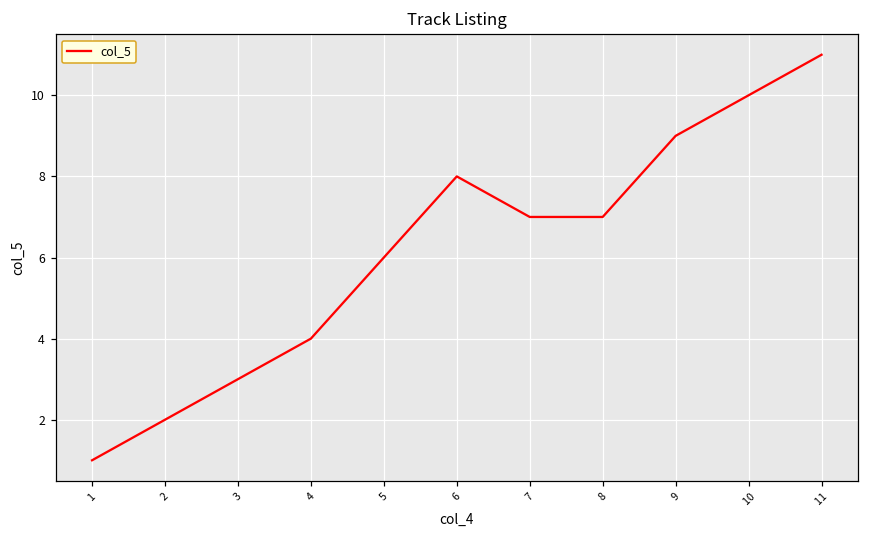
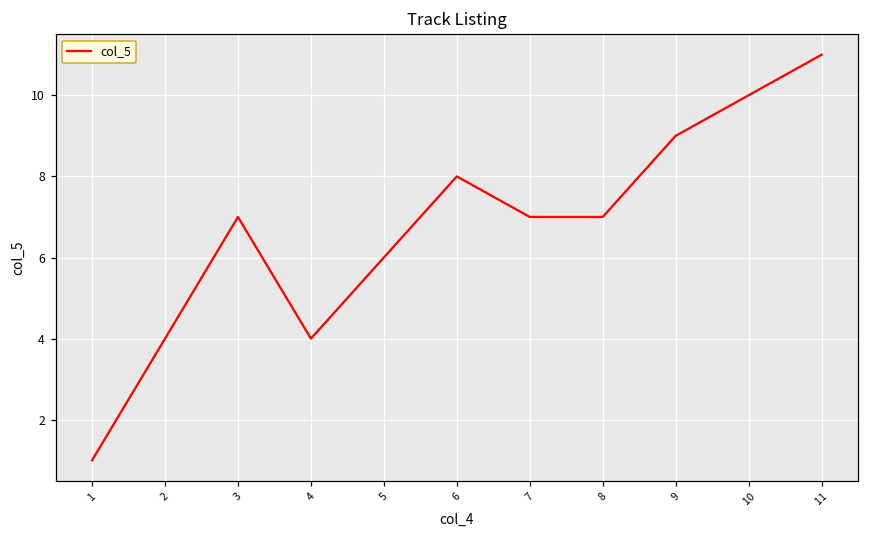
  {
    "1": 1,
-   "2": 2,
-   "3": 3,
+   "2": 4,
+   "3": 7,
    "4": 4,
    "5": 6,
    "6": 8,
    "7": 7,
    "8": 7,
    "9": 9,
    "10": 10,
    "11": 11
  }
